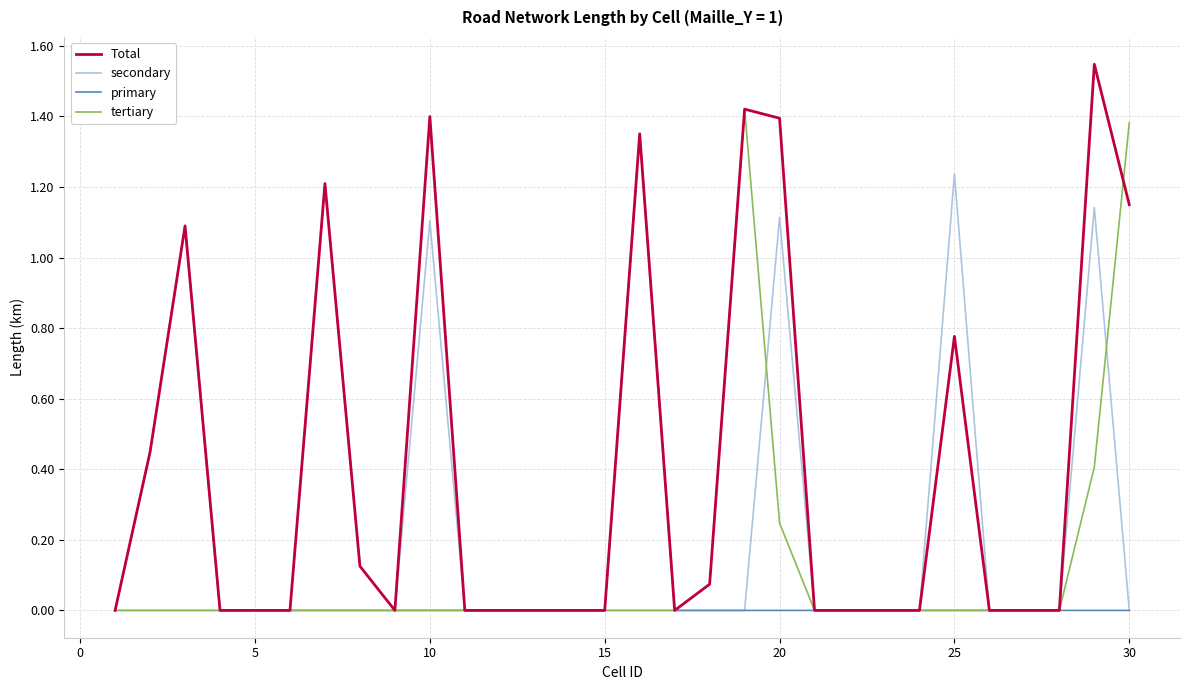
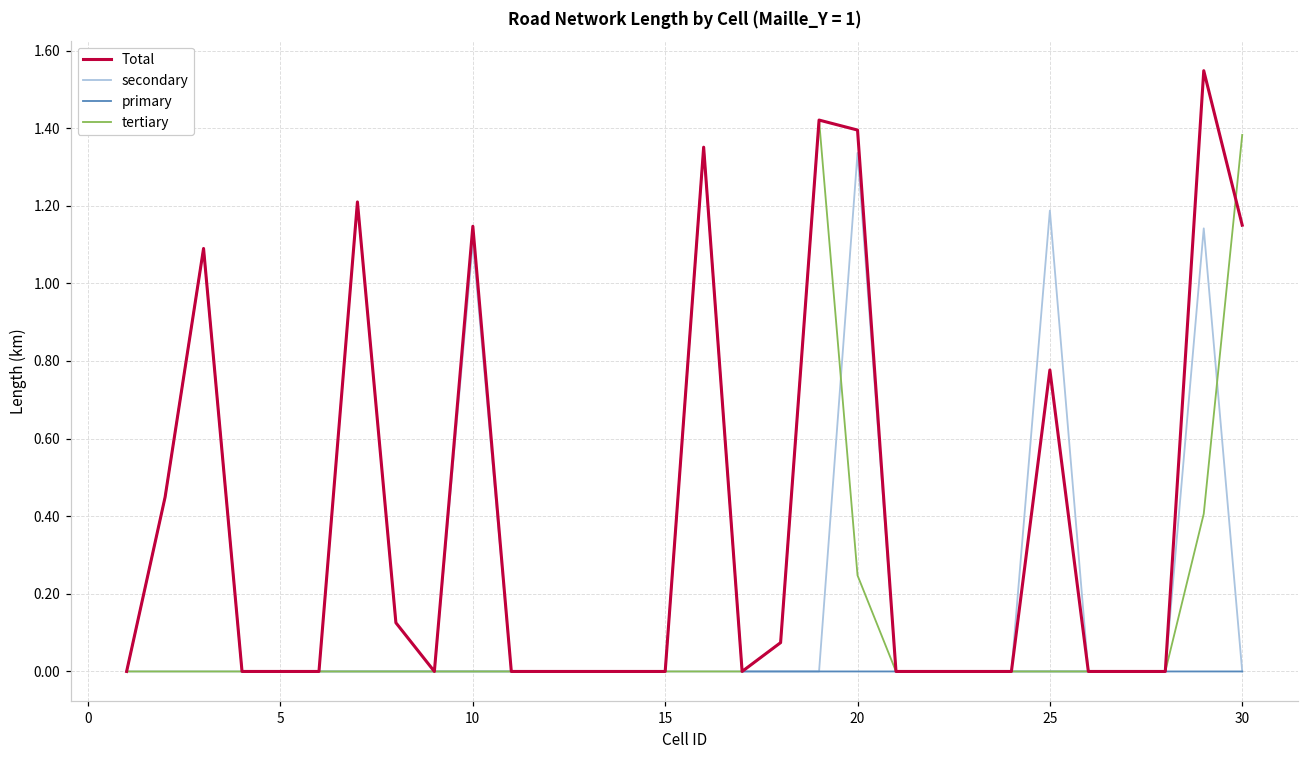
  {
    "Total": {
-     "10": 1.40,
+     "10": 1.15,
      "20": 1.39,
      "25": 0.78,
      "30": 1.15
    },
    "secondary": {
      "10": 1.10,
-     "20": 1.11,
-     "25": 1.24
+     "20": 1.34,
+     "25": 1.19
    },
    "primary": {
      "20": 0.00
    },
    "tertiary": {
      "20": 0.25,
      "30": 1.38
    }
  }
